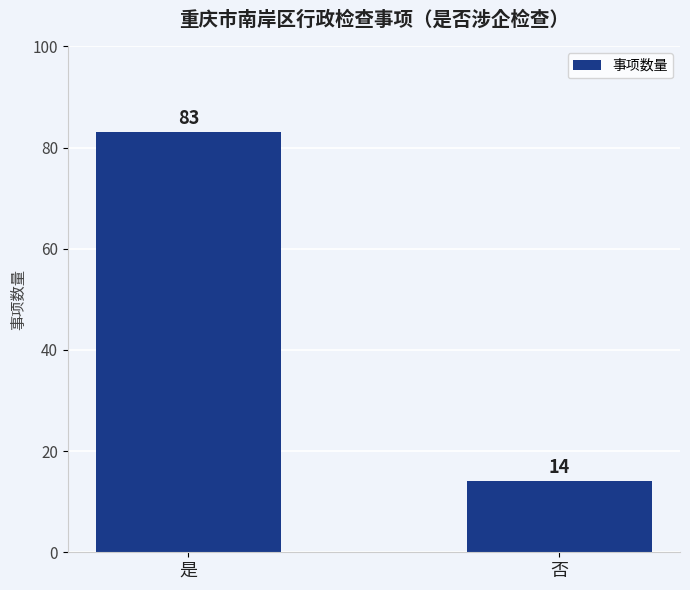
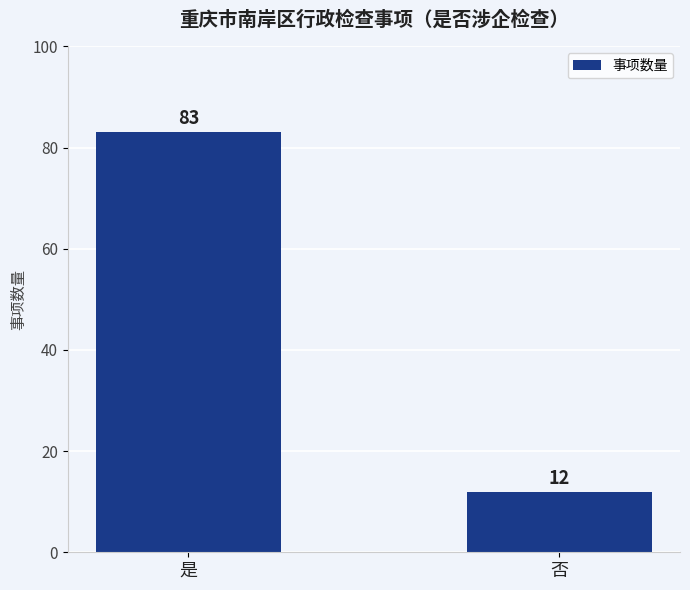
  {
    "是": 83,
-   "否": 14
+   "否": 12
  }
